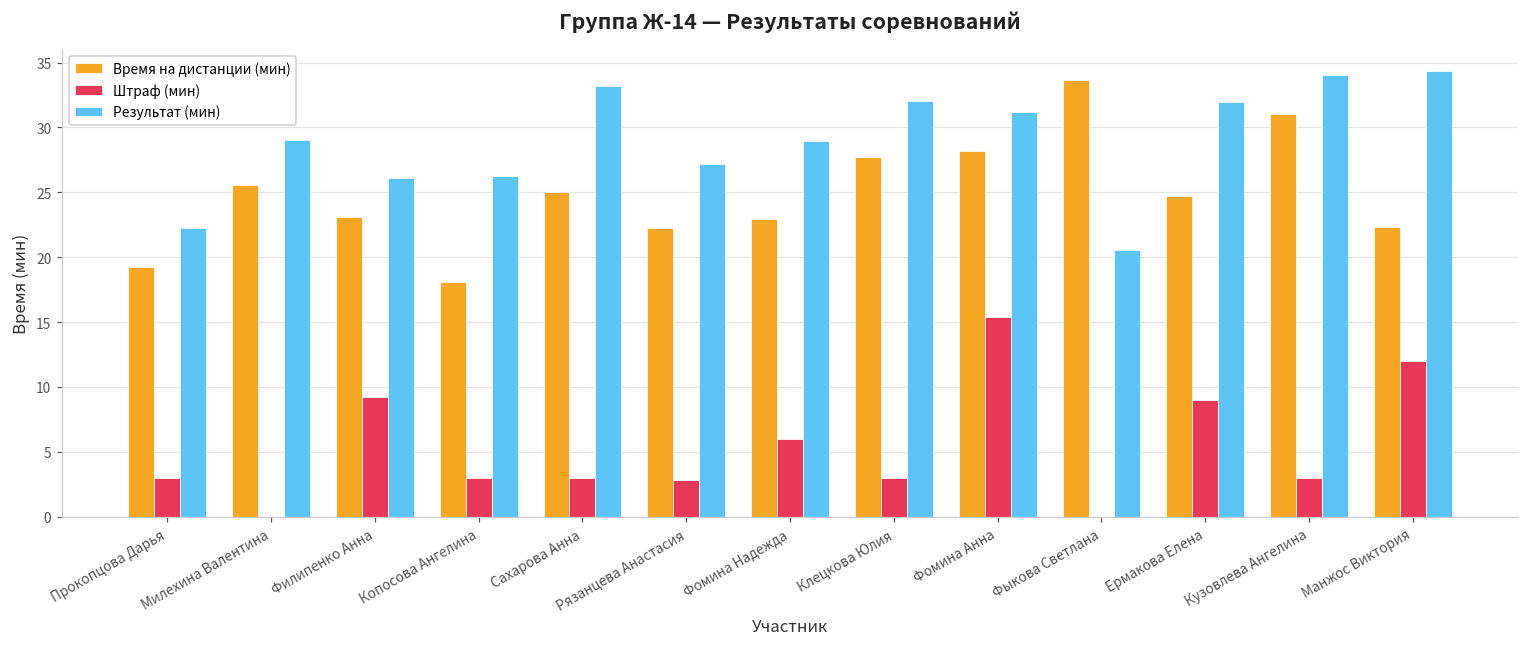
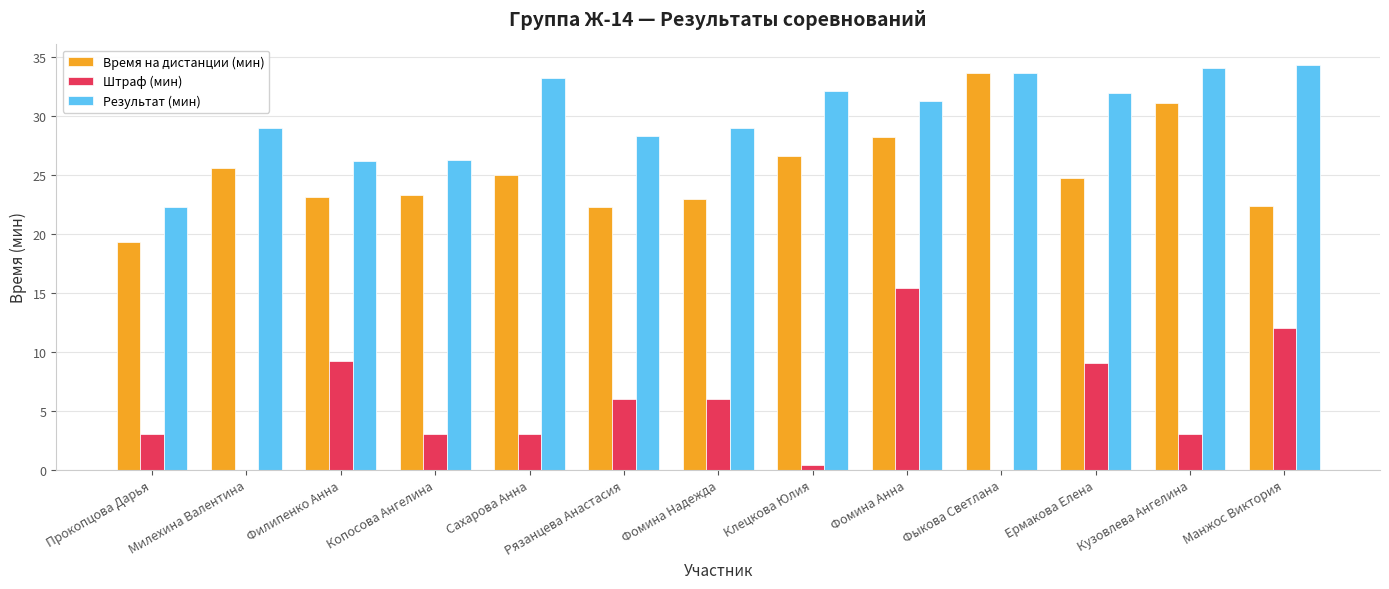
  {
    "Время на дистанции (мин)": {
      "Прокопцова Дарья": 19.3,
      "Милехина Валентина": 25.6,
      "Филипенко Анна": 23.1,
-     "Копосова Ангелина": 18.1,
+     "Копосова Ангелина": 23.3,
      "Сахарова Анна": 25.0,
      "Рязанцева Анастасия": 22.3,
      "Фомина Надежда": 23.0,
-     "Клецкова Юлия": 27.7,
+     "Клецкова Юлия": 26.6,
      "Фомина Анна": 28.2,
      "Фыкова Светлана": 33.6,
      "Ермакова Елена": 24.7,
      "Кузовлева Ангелина": 31.1,
      "Манжос Виктория": 22.3
    },
    "Штраф (мин)": {
      "Прокопцова Дарья": 3.0,
      "Милехина Валентина": 0.0,
      "Филипенко Анна": 9.2,
      "Копосова Ангелина": 3.0,
      "Сахарова Анна": 3.0,
-     "Рязанцева Анастасия": 2.8,
+     "Рязанцева Анастасия": 6.0,
      "Фомина Надежда": 6.0,
-     "Клецкова Юлия": 3.0,
+     "Клецкова Юлия": 0.4,
      "Фомина Анна": 15.4,
      "Фыкова Светлана": 0.0,
      "Ермакова Елена": 9.0,
      "Кузовлева Ангелина": 3.0,
      "Манжос Виктория": 12.0
    },
    "Результат (мин)": {
      "Прокопцова Дарья": 22.3,
      "Милехина Валентина": 29.0,
      "Филипенко Анна": 26.1,
      "Копосова Ангелина": 26.3,
      "Сахарова Анна": 33.2,
-     "Рязанцева Анастасия": 27.2,
+     "Рязанцева Анастасия": 28.3,
      "Фомина Надежда": 29.0,
      "Клецкова Юлия": 32.1,
      "Фомина Анна": 31.2,
-     "Фыкова Светлана": 20.6,
+     "Фыкова Светлана": 33.6,
      "Ермакова Елена": 31.9,
      "Кузовлева Ангелина": 34.1,
      "Манжос Виктория": 34.3
    }
  }
